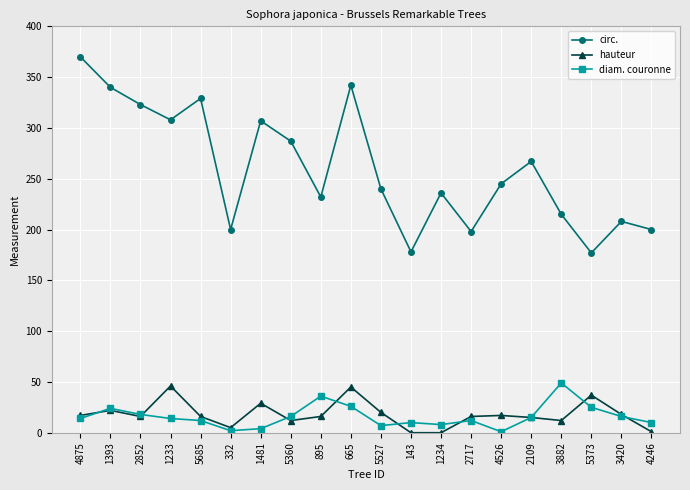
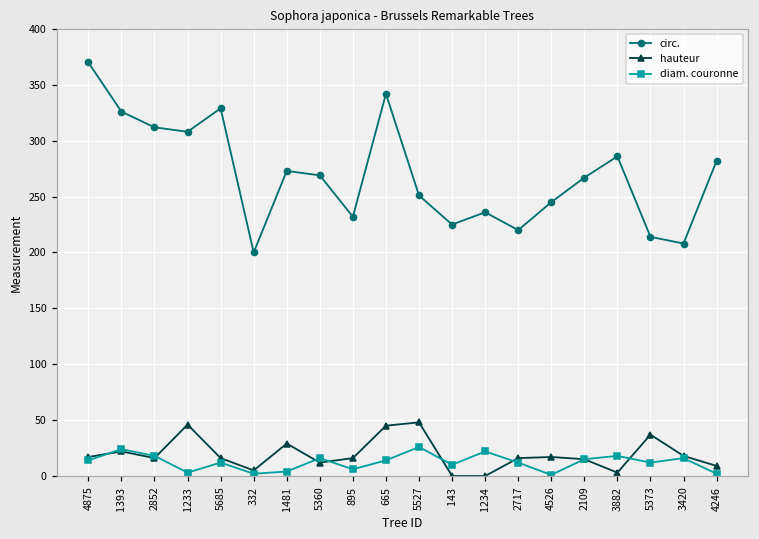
  {
    "circ.": {
      "4875": 370,
-     "1393": 340,
-     "2852": 323,
+     "1393": 326,
+     "2852": 312,
      "1233": 308,
      "5685": 329,
      "332": 200,
-     "1481": 307,
-     "5360": 287,
+     "1481": 273,
+     "5360": 269,
      "895": 232,
      "665": 342,
-     "5527": 240,
-     "143": 178,
+     "5527": 251,
+     "143": 225,
      "1234": 236,
-     "2717": 198,
+     "2717": 220,
      "4526": 245,
      "2109": 267,
-     "3882": 215,
-     "5373": 177,
+     "3882": 286,
+     "5373": 214,
      "3420": 208,
-     "4246": 200
+     "4246": 282
    },
    "hauteur": {
      "4875": 17,
      "1233": 46,
      "5685": 16,
      "332": 5,
      "1481": 29,
      "5360": 12,
      "895": 16,
      "665": 45,
-     "5527": 20,
+     "5527": 48,
      "143": 0,
      "1234": 0,
      "2717": 16,
      "4526": 17,
-     "3882": 12,
+     "3882": 3,
      "5373": 37,
-     "4246": 1
+     "4246": 9
    },
    "diam. couronne": {
      "4875": 14,
-     "1233": 14,
+     "1233": 3,
      "5685": 12,
      "332": 2,
      "1481": 4,
      "5360": 16,
-     "895": 36,
-     "665": 26,
-     "5527": 7,
+     "895": 6,
+     "665": 14,
+     "5527": 26,
      "143": 10,
-     "1234": 8,
+     "1234": 22,
      "2717": 12,
      "4526": 1,
-     "3882": 49,
-     "5373": 25,
-     "4246": 10
+     "3882": 18,
+     "5373": 12,
+     "4246": 2
    }
  }
